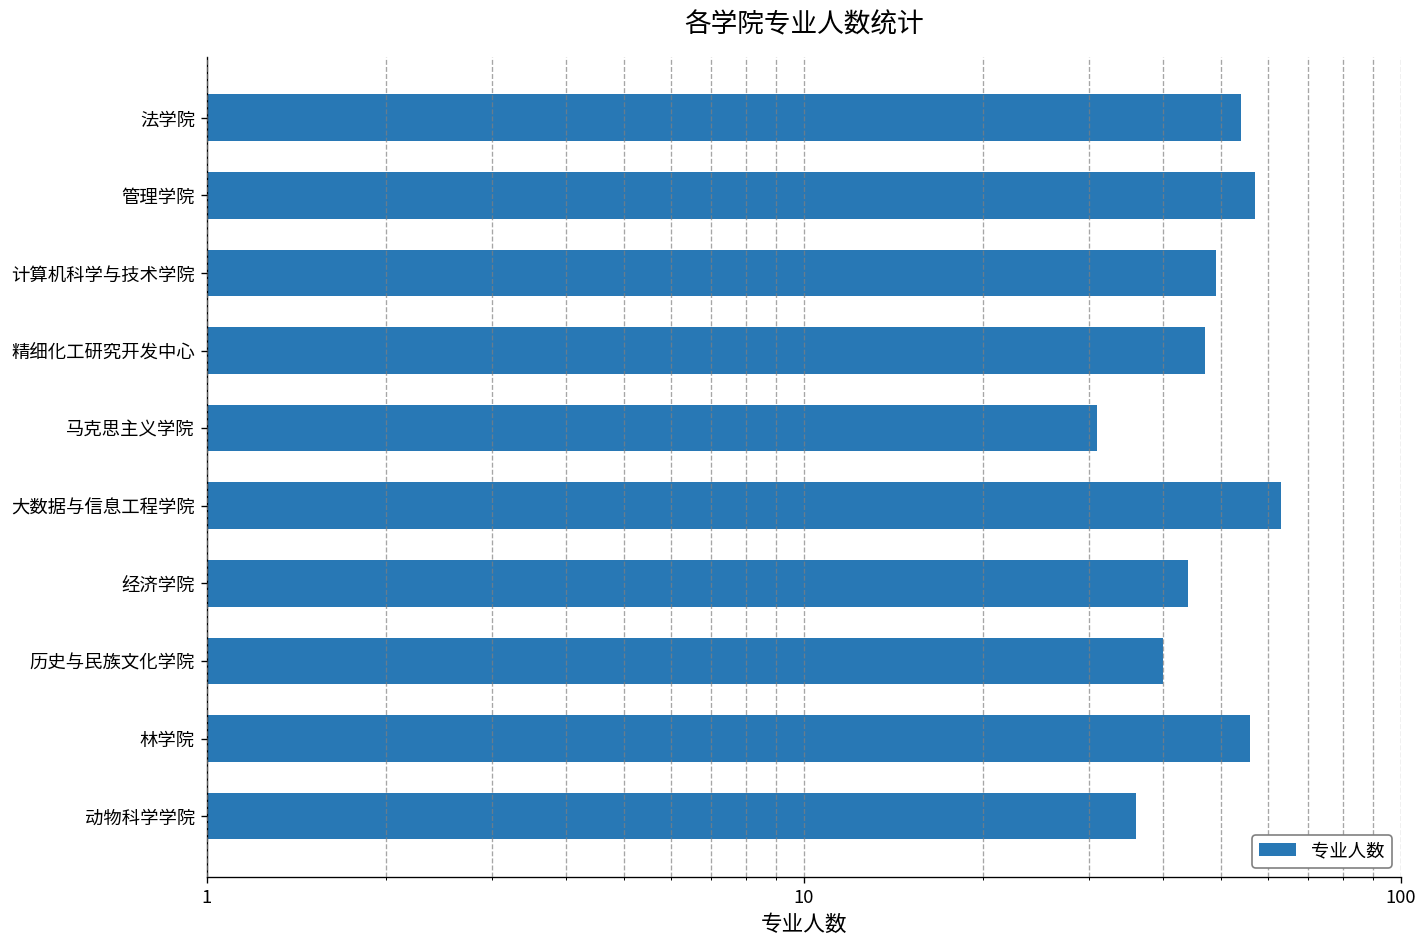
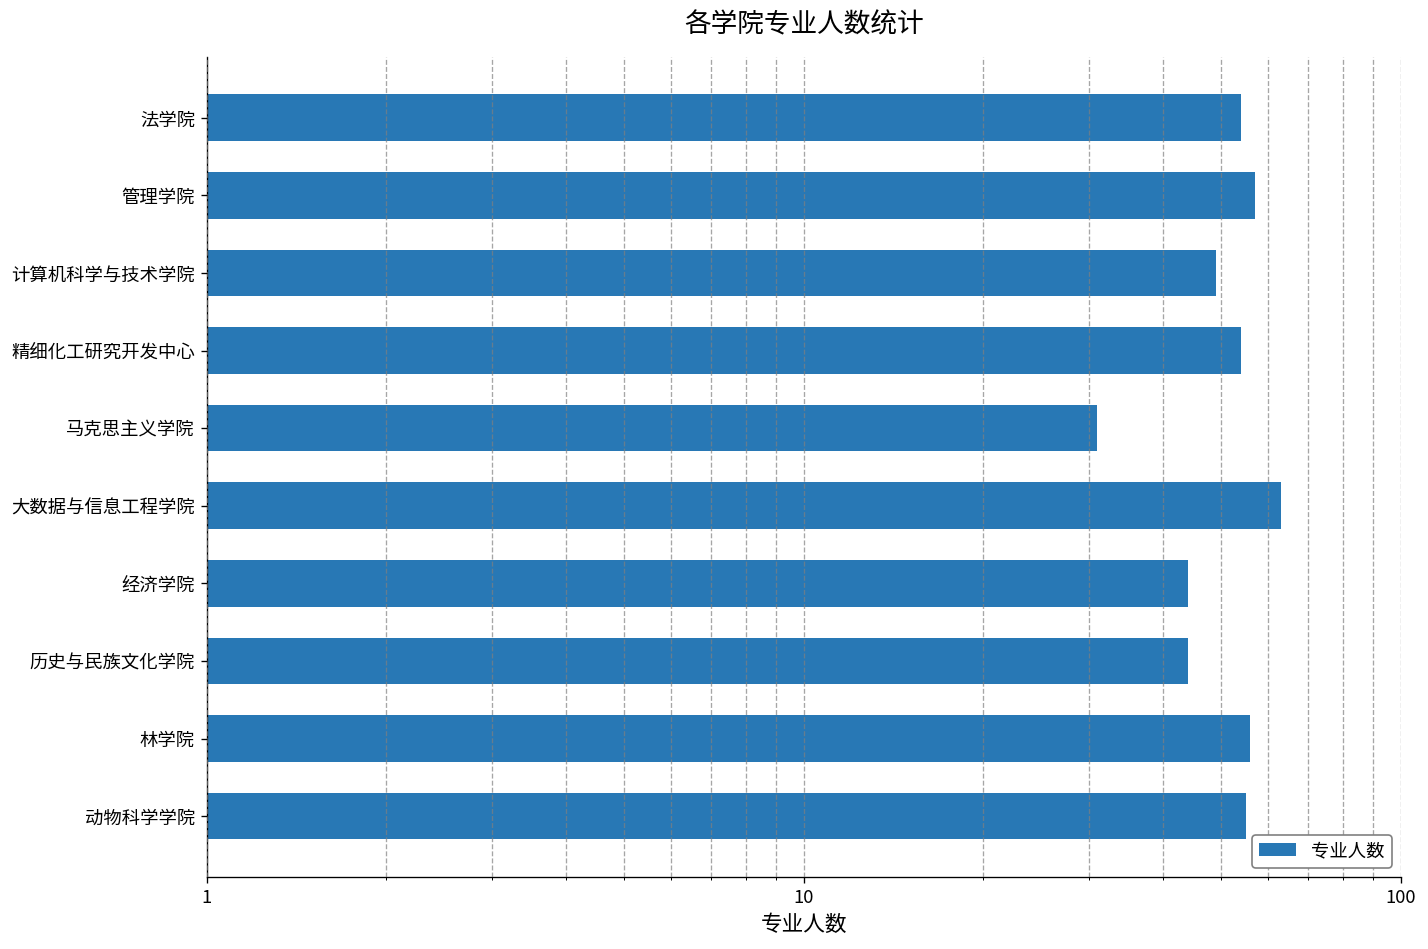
  {
    "法学院": 54,
    "管理学院": 57,
    "计算机科学与技术学院": 49,
-   "精细化工研究开发中心": 47,
+   "精细化工研究开发中心": 54,
    "马克思主义学院": 31,
    "大数据与信息工程学院": 63,
    "经济学院": 44,
-   "历史与民族文化学院": 40,
+   "历史与民族文化学院": 44,
    "林学院": 56,
-   "动物科学学院": 36
+   "动物科学学院": 55
  }
